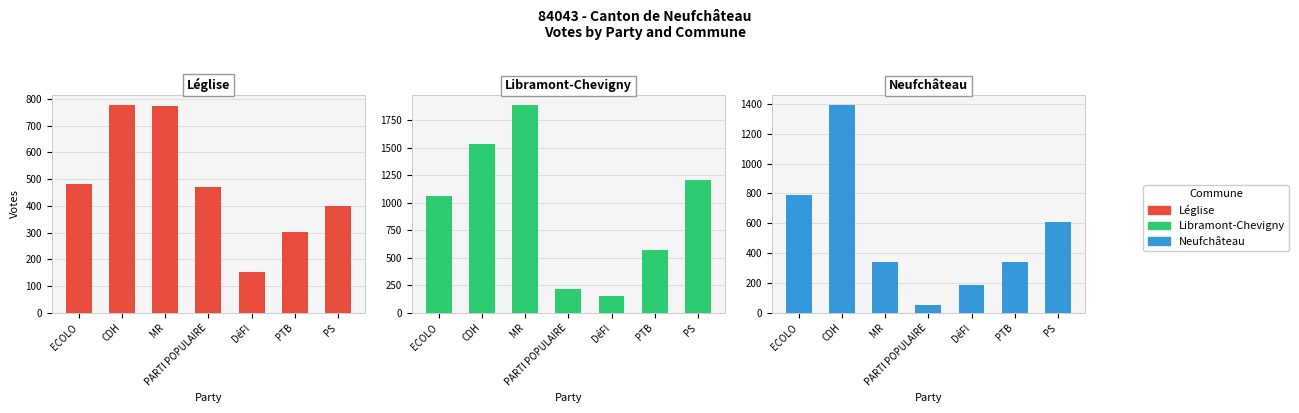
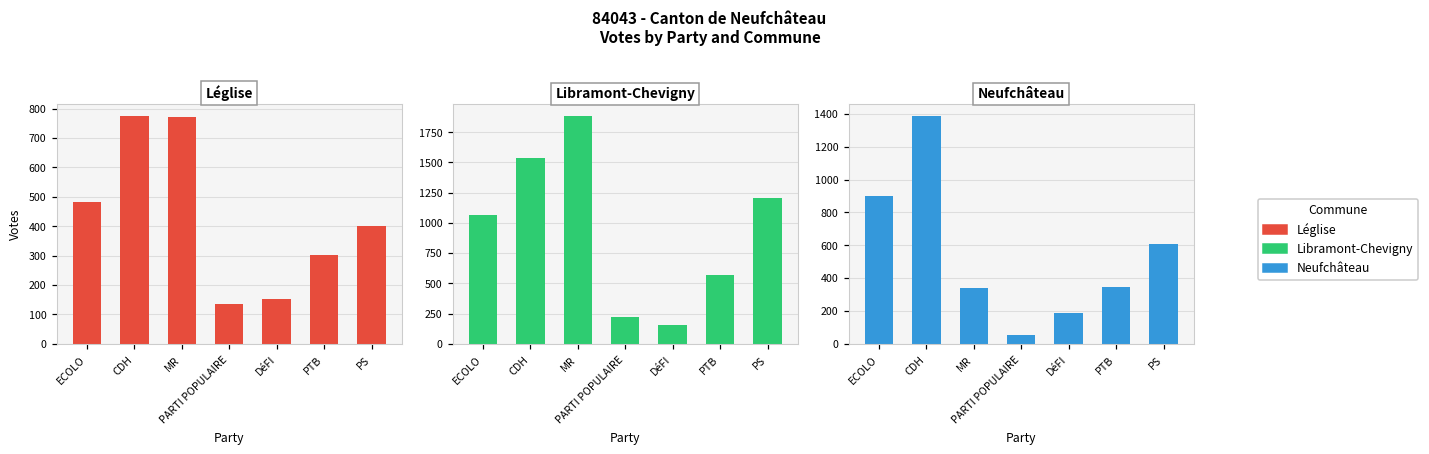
  {
    "Léglise": {
      "ECOLO": 480,
      "CDH": 780,
      "MR": 770,
-     "PARTI POPULAIRE": 470,
+     "PARTI POPULAIRE": 140,
      "DéFI": 150,
      "PTB": 300,
      "PS": 400
    },
    "Libramont-Chevigny": {
      "ECOLO": 1070,
      "CDH": 1530,
      "MR": 1890,
      "PARTI POPULAIRE": 220,
      "DéFI": 160,
      "PTB": 570,
      "PS": 1210
    },
    "Neufchâteau": {
-     "ECOLO": 790,
+     "ECOLO": 900,
      "CDH": 1390,
      "MR": 340,
      "PARTI POPULAIRE": 50,
      "DéFI": 190,
      "PTB": 340,
      "PS": 610
    }
  }
